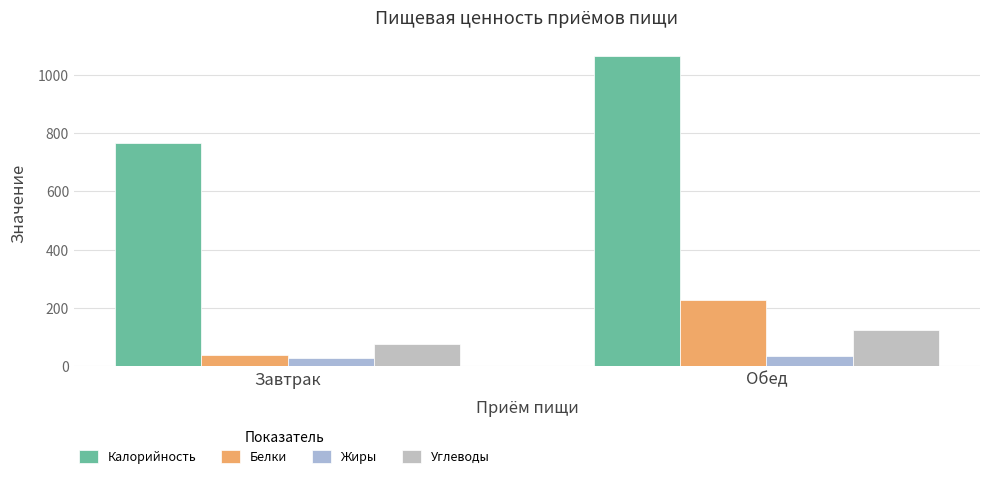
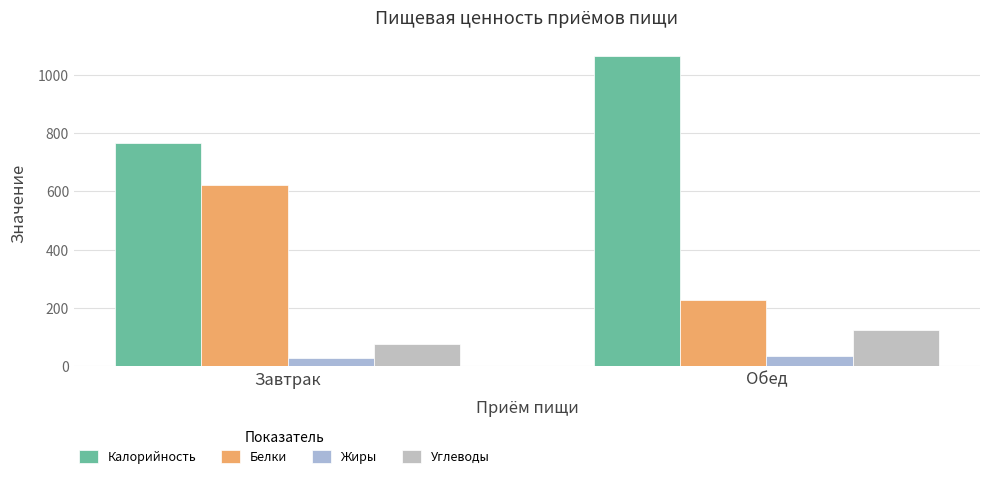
  {
    "Калорийность": {
      "Завтрак": 770,
      "Обед": 1070
    },
    "Белки": {
-     "Завтрак": 40,
+     "Завтрак": 620,
      "Обед": 230
    }
  }
